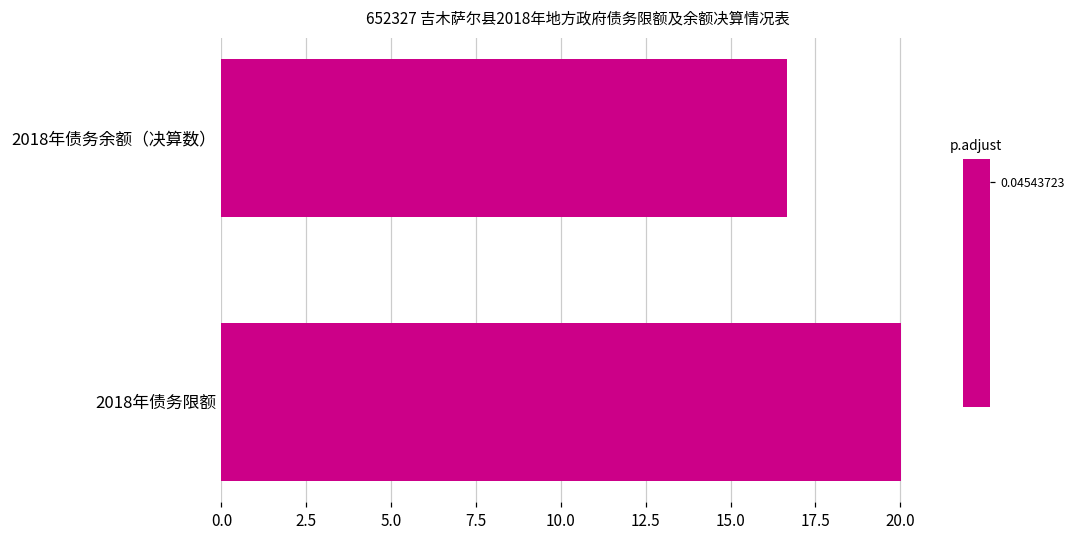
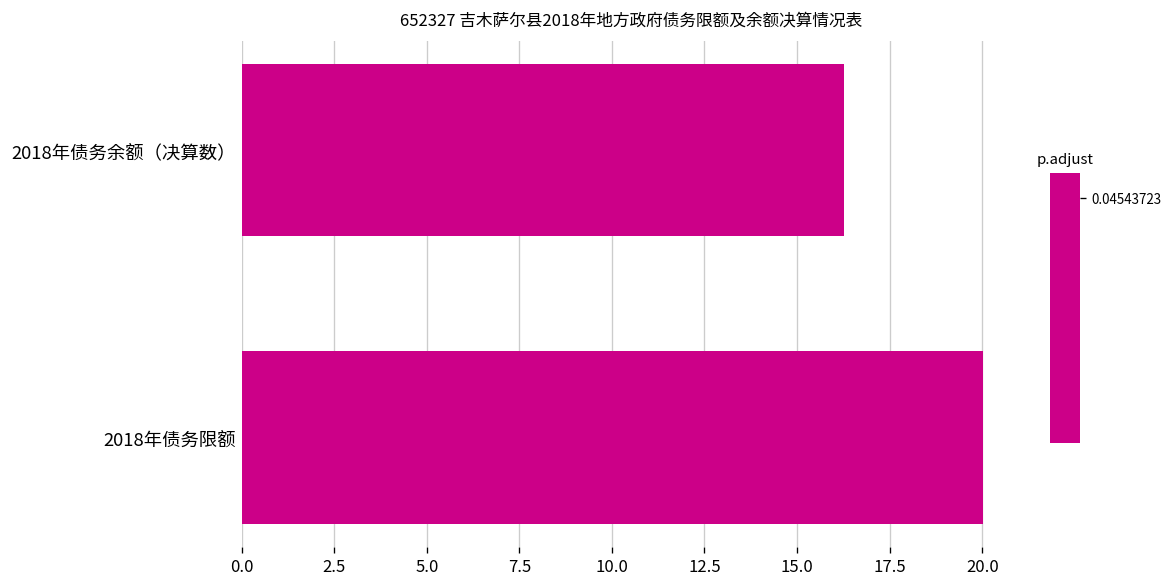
  {
-   "2018年债务余额（决算数）": 16.7,
+   "2018年债务余额（决算数）": 16.3,
    "2018年债务限额": 20.0
  }
